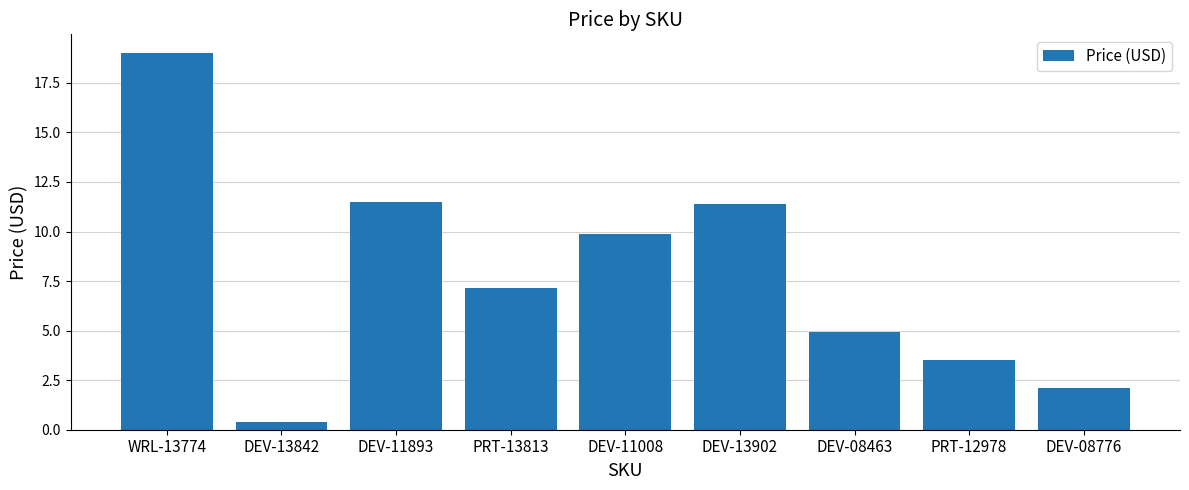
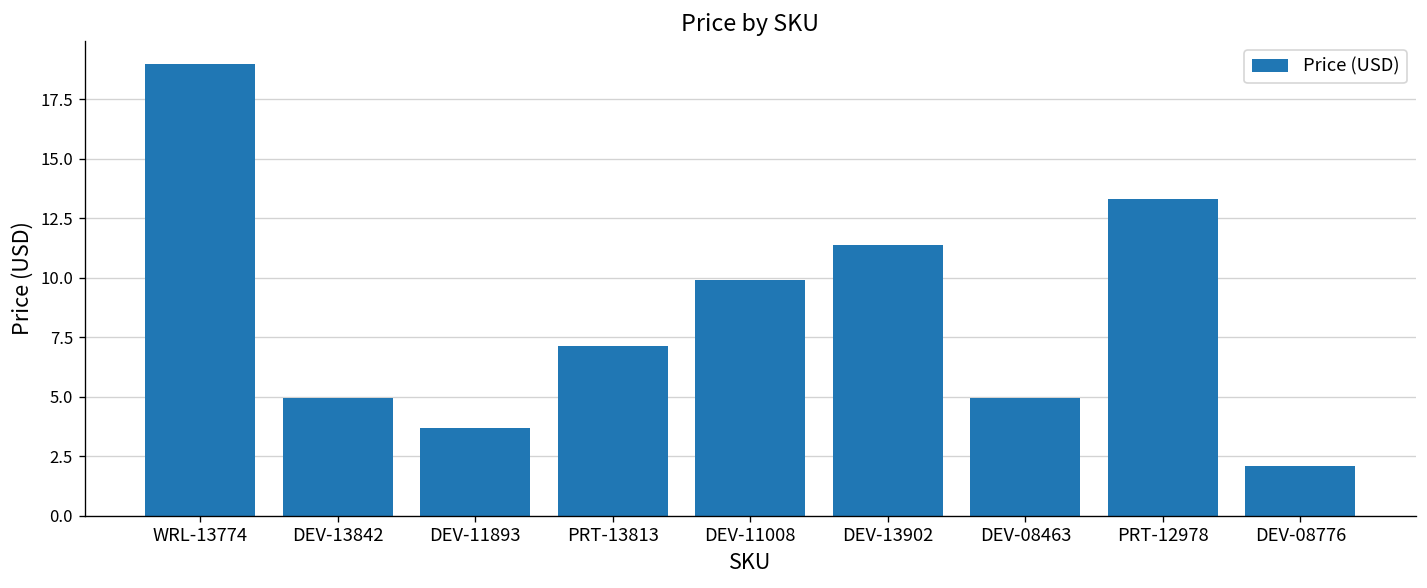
  {
    "WRL-13774": 19.0,
-   "DEV-13842": 0.4,
-   "DEV-11893": 11.5,
+   "DEV-13842": 5.0,
+   "DEV-11893": 3.7,
    "PRT-13813": 7.2,
    "DEV-11008": 9.9,
    "DEV-13902": 11.4,
    "DEV-08463": 5.0,
-   "PRT-12978": 3.5,
+   "PRT-12978": 13.3,
    "DEV-08776": 2.1
  }
